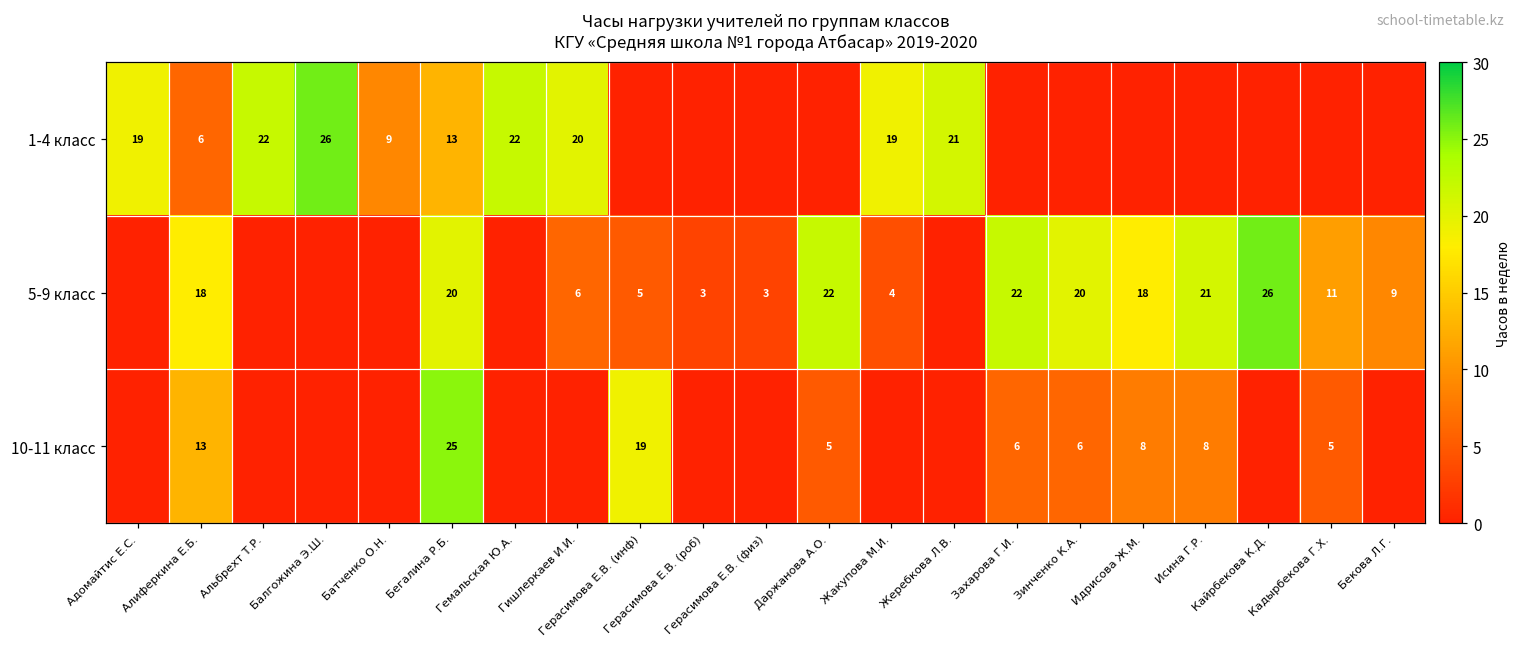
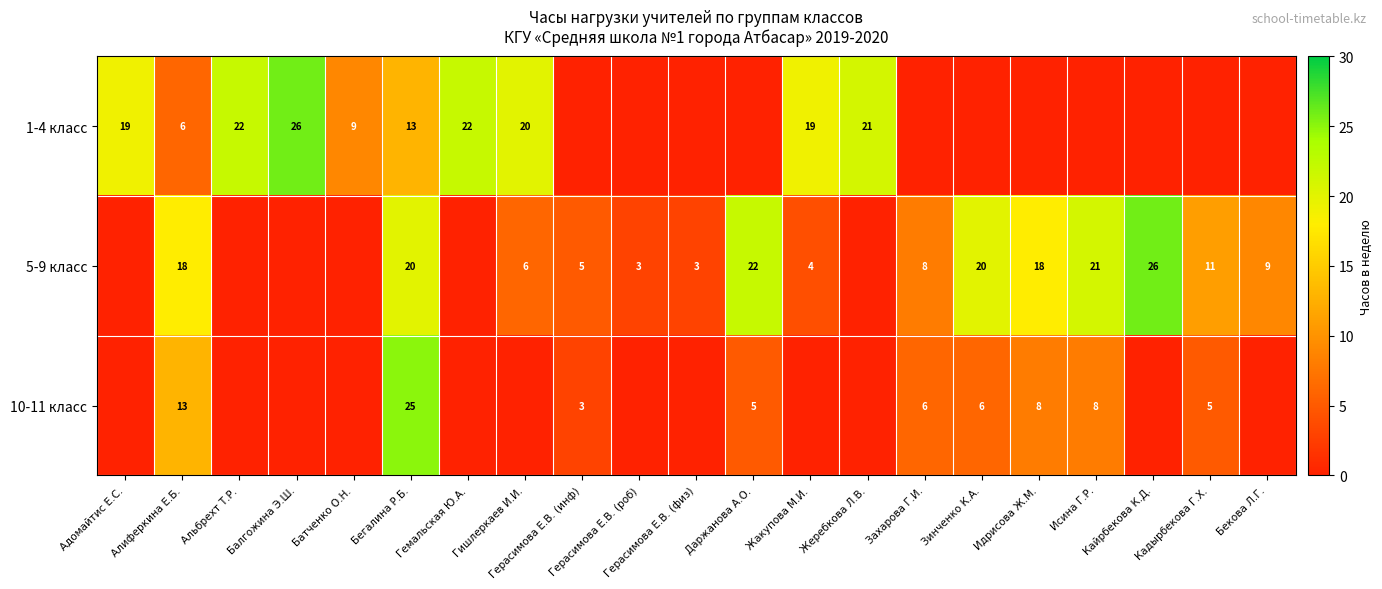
  {
    "1-4 класс": {
      "Адомайтис Е.С.": 19,
      "Алиферкина Е.Б.": 6,
      "Альбрехт Т.Р.": 22,
      "Балгожина Э.Ш.": 26,
      "Батченко О.Н.": 9,
      "Бегалина Р.Б.": 13,
      "Гемальская Ю.А.": 22,
      "Гишлеркаев И.И.": 20,
      "Жакупова М.И.": 19,
      "Жеребкова Л.В.": 21
    },
    "5-9 класс": {
      "Алиферкина Е.Б.": 18,
      "Бегалина Р.Б.": 20,
      "Гишлеркаев И.И.": 6,
      "Герасимова Е.В. (инф)": 5,
      "Герасимова Е.В. (роб)": 3,
      "Герасимова Е.В. (физ)": 3,
      "Даржанова А.О.": 22,
      "Жакупова М.И.": 4,
-     "Захарова Г.И.": 22,
+     "Захарова Г.И.": 8,
      "Зинченко К.А.": 20,
      "Идрисова Ж.М.": 18,
      "Исина Г.Р.": 21,
      "Кайрбекова К.Д.": 26,
      "Кадырбекова Г.Х.": 11,
      "Бекова Л.Г.": 9
    },
    "10-11 класс": {
      "Алиферкина Е.Б.": 13,
      "Бегалина Р.Б.": 25,
-     "Герасимова Е.В. (инф)": 19,
+     "Герасимова Е.В. (инф)": 3,
      "Даржанова А.О.": 5,
      "Захарова Г.И.": 6,
      "Зинченко К.А.": 6,
      "Идрисова Ж.М.": 8,
      "Исина Г.Р.": 8,
      "Кадырбекова Г.Х.": 5
    }
  }
